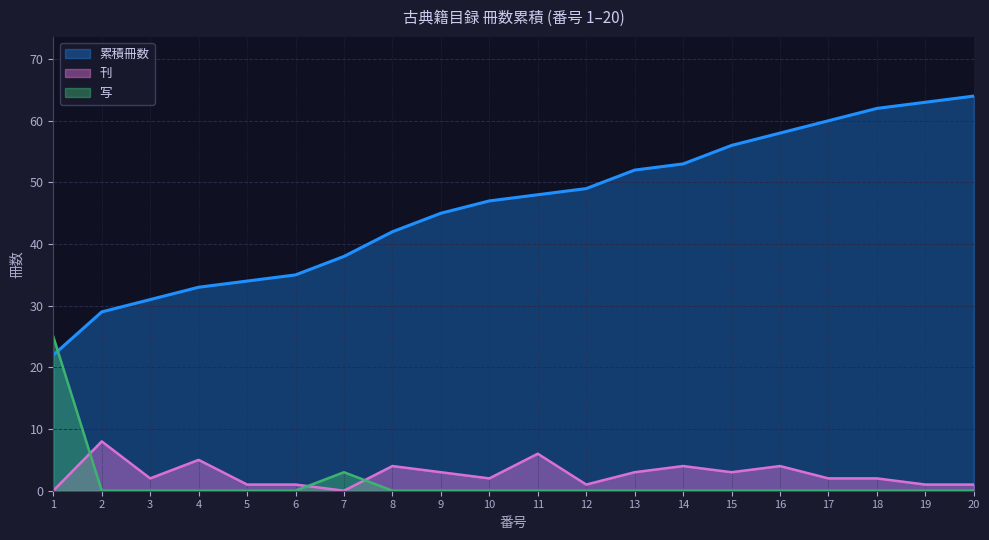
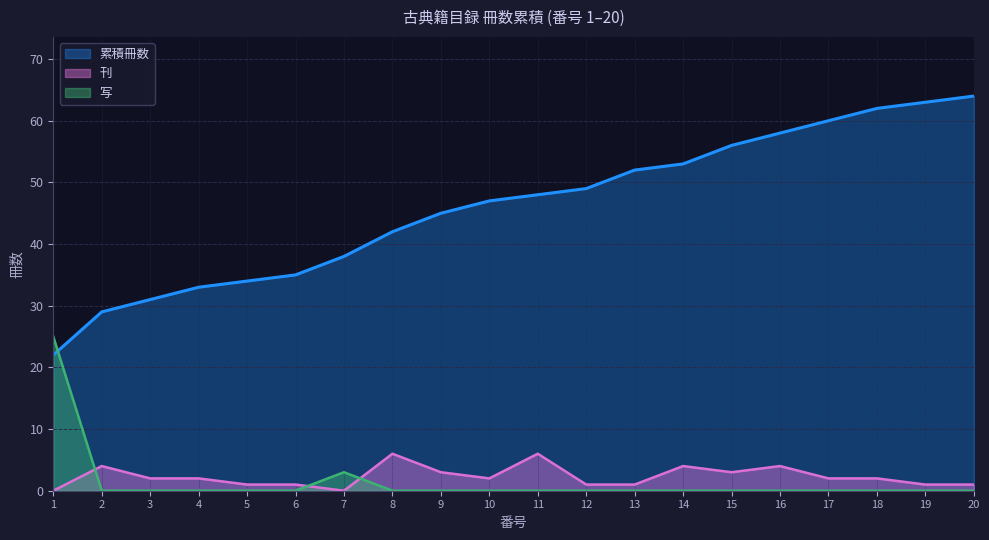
  {
    "累積冊数": {
      "1": 22,
      "2": 29,
      "3": 31,
      "4": 33,
      "5": 34,
      "6": 35,
      "7": 38,
      "8": 42,
      "9": 45,
      "10": 47,
      "11": 48,
      "12": 49,
      "13": 52,
      "14": 53,
      "15": 56,
      "16": 58,
      "17": 60,
      "18": 62,
      "19": 63,
      "20": 64
    },
    "刊": {
      "1": 0,
-     "2": 8,
+     "2": 4,
      "3": 2,
-     "4": 5,
+     "4": 2,
      "5": 1,
      "6": 1,
      "7": 0,
-     "8": 4,
+     "8": 6,
      "9": 3,
      "10": 2,
      "11": 6,
      "12": 1,
-     "13": 3,
+     "13": 1,
      "14": 4,
      "15": 3,
      "16": 4,
      "17": 2,
      "18": 2,
      "19": 1,
      "20": 1
    },
    "写": {
      "1": 25,
      "2": 0,
      "3": 0,
      "4": 0,
      "5": 0,
      "6": 0,
      "7": 3,
      "8": 0,
      "9": 0,
      "10": 0,
      "11": 0,
      "12": 0,
      "13": 0,
      "14": 0,
      "15": 0,
      "16": 0,
      "17": 0,
      "18": 0,
      "19": 0,
      "20": 0
    }
  }
